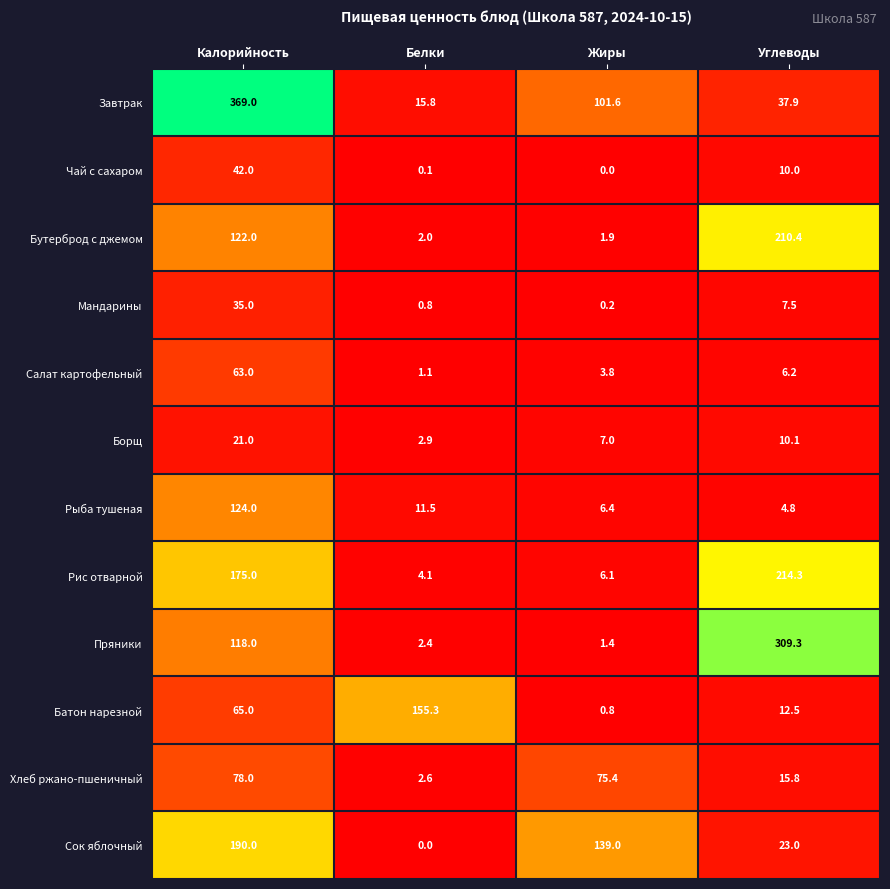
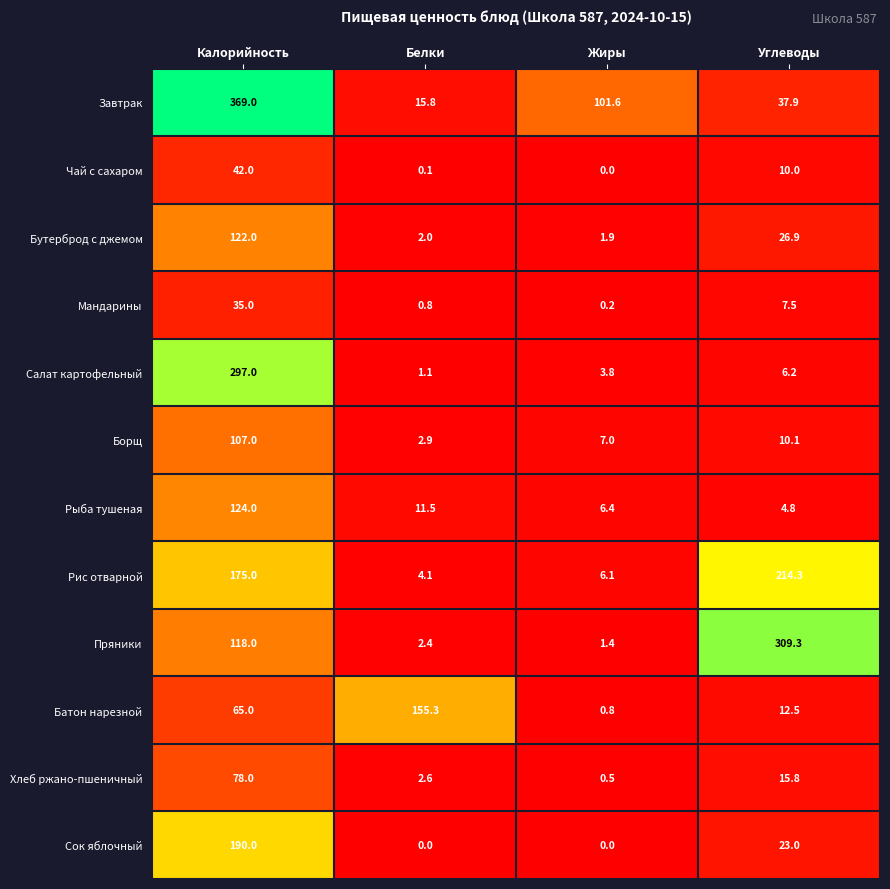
  {
    "Завтрак": {
      "Калорийность": 369.0,
      "Белки": 15.8,
      "Жиры": 101.6,
      "Углеводы": 37.9
    },
    "Чай с сахаром": {
      "Калорийность": 42.0,
      "Белки": 0.1,
      "Жиры": 0.0,
      "Углеводы": 10.0
    },
    "Бутерброд с джемом": {
      "Калорийность": 122.0,
      "Белки": 2.0,
      "Жиры": 1.9,
-     "Углеводы": 210.4
+     "Углеводы": 26.9
    },
    "Мандарины": {
      "Калорийность": 35.0,
      "Белки": 0.8,
      "Жиры": 0.2,
      "Углеводы": 7.5
    },
    "Салат картофельный": {
-     "Калорийность": 63.0,
+     "Калорийность": 297.0,
      "Белки": 1.1,
      "Жиры": 3.8,
      "Углеводы": 6.2
    },
    "Борщ": {
-     "Калорийность": 21.0,
+     "Калорийность": 107.0,
      "Белки": 2.9,
      "Жиры": 7.0,
      "Углеводы": 10.1
    },
    "Рыба тушеная": {
      "Калорийность": 124.0,
      "Белки": 11.5,
      "Жиры": 6.4,
      "Углеводы": 4.8
    },
    "Рис отварной": {
      "Калорийность": 175.0,
      "Белки": 4.1,
      "Жиры": 6.1,
      "Углеводы": 214.3
    },
    "Пряники": {
      "Калорийность": 118.0,
      "Белки": 2.4,
      "Жиры": 1.4,
      "Углеводы": 309.3
    },
    "Батон нарезной": {
      "Калорийность": 65.0,
      "Белки": 155.3,
      "Жиры": 0.8,
      "Углеводы": 12.5
    },
    "Хлеб ржано-пшеничный": {
      "Калорийность": 78.0,
      "Белки": 2.6,
-     "Жиры": 75.4,
+     "Жиры": 0.5,
      "Углеводы": 15.8
    },
    "Сок яблочный": {
      "Калорийность": 190.0,
      "Белки": 0.0,
-     "Жиры": 139.0,
+     "Жиры": 0.0,
      "Углеводы": 23.0
    }
  }
